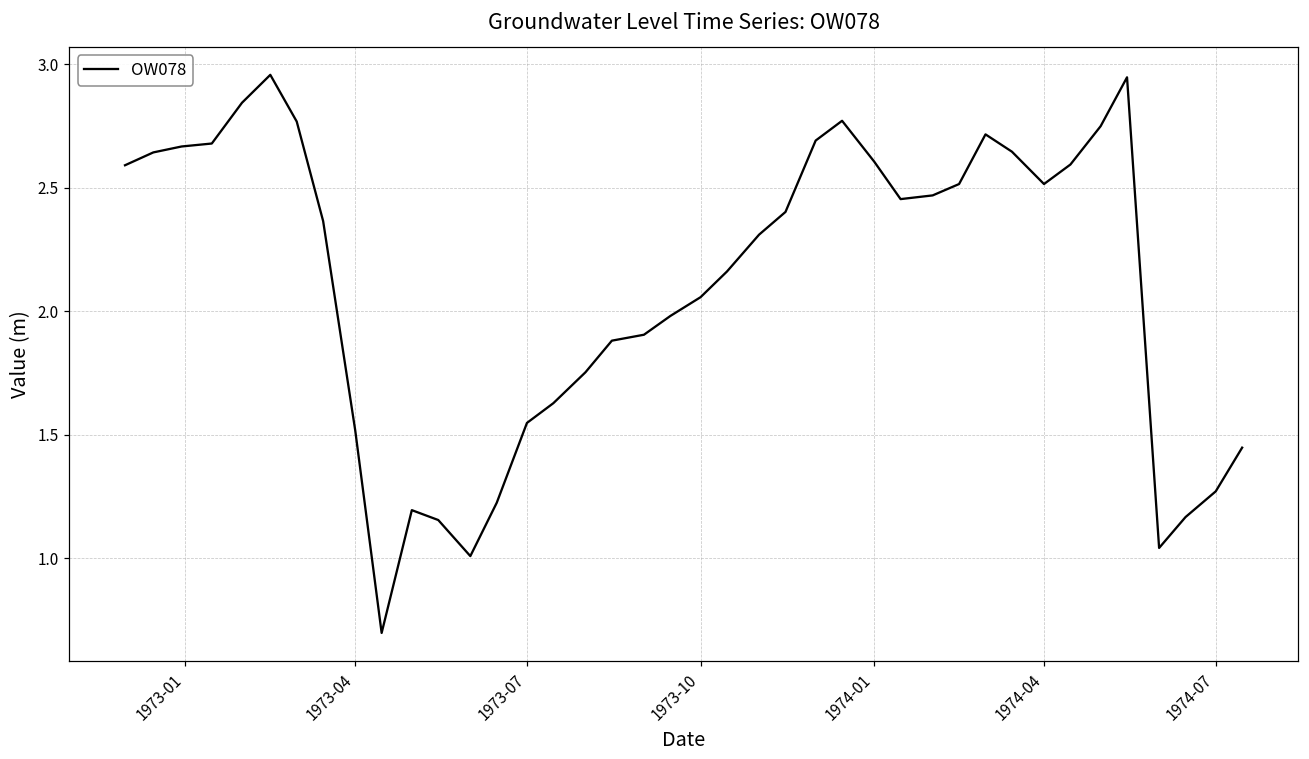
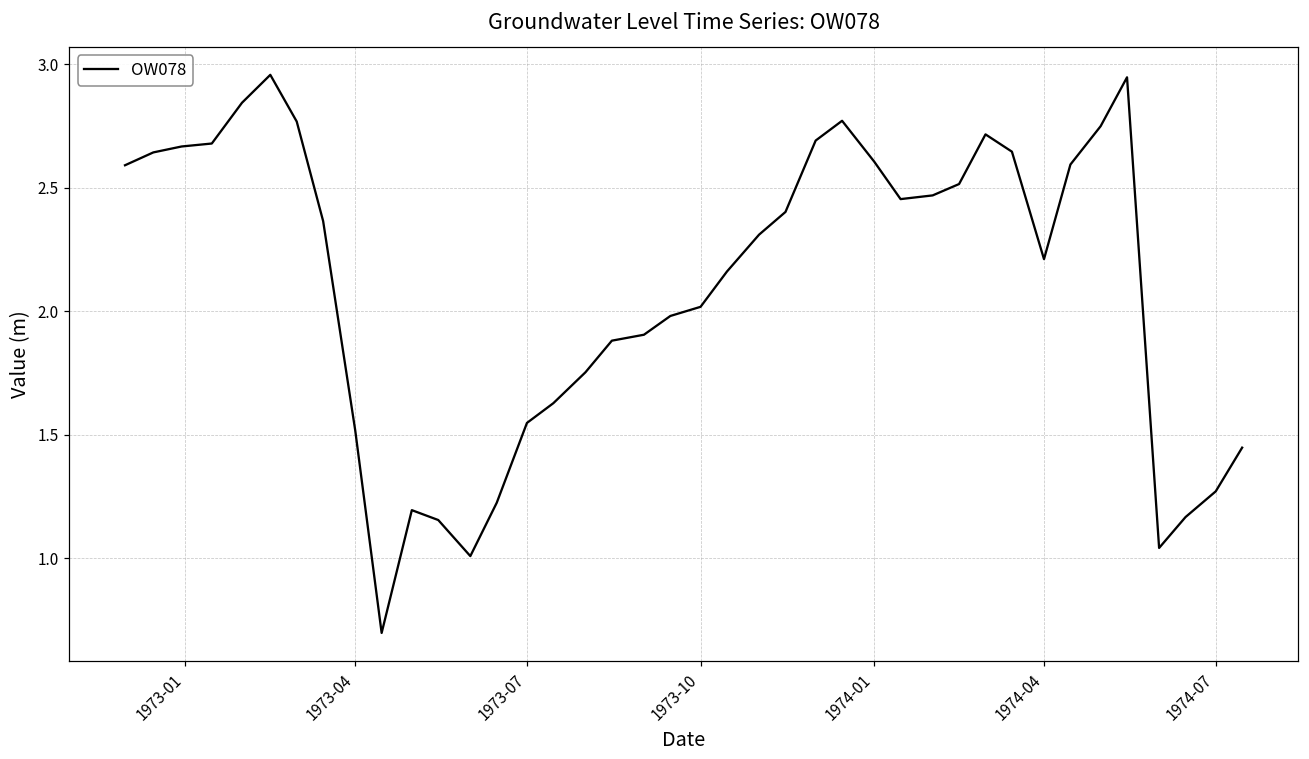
  {
    "1973-04": 1.52,
    "1973-07": 1.55,
-   "1973-10": 2.06,
+   "1973-10": 2.02,
    "1974-01": 2.61,
-   "1974-04": 2.52,
+   "1974-04": 2.21,
    "1974-07": 1.27
  }
